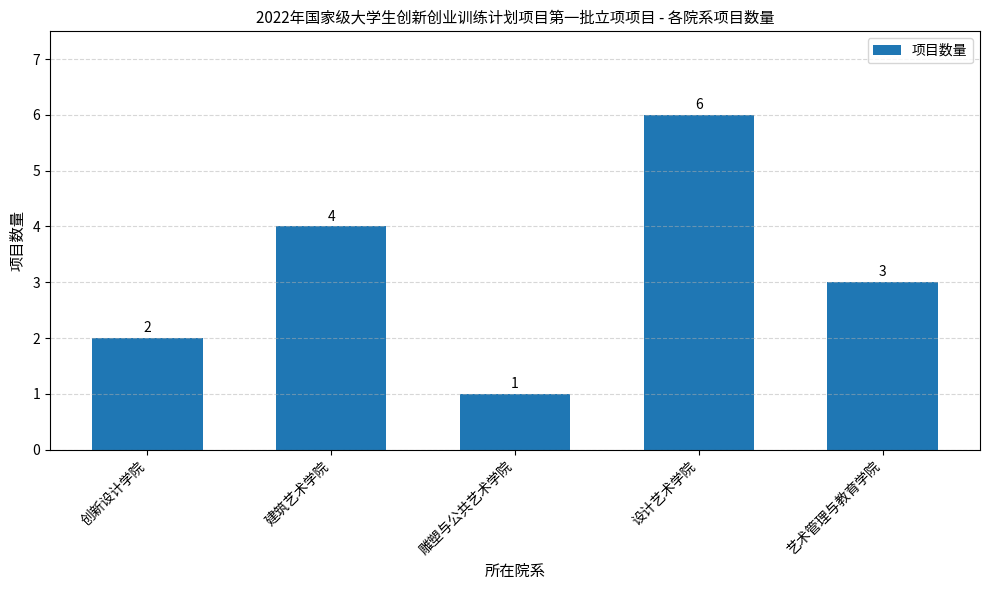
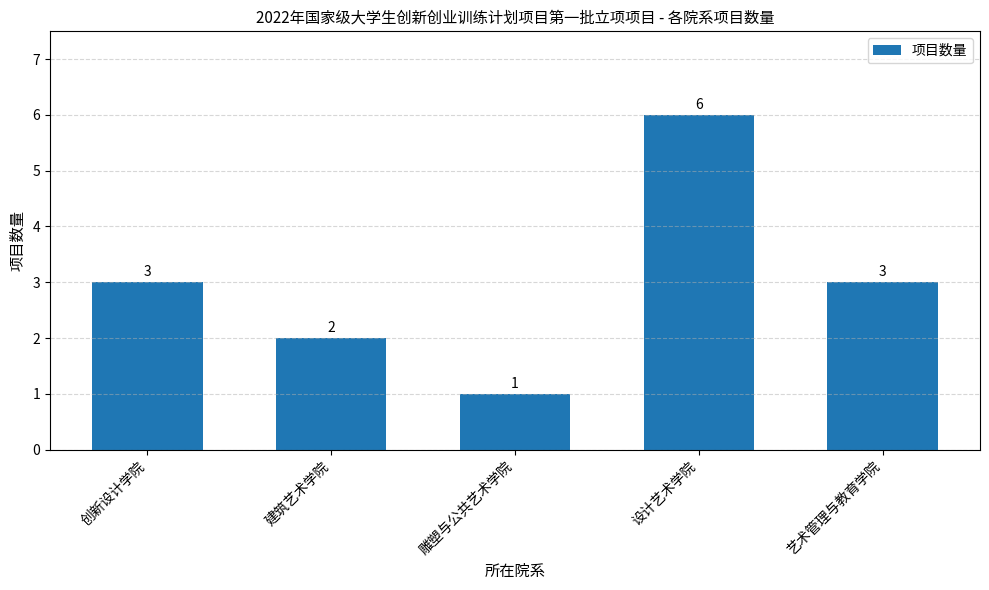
  {
-   "创新设计学院": 2,
-   "建筑艺术学院": 4,
+   "创新设计学院": 3,
+   "建筑艺术学院": 2,
    "雕塑与公共艺术学院": 1,
    "设计艺术学院": 6,
    "艺术管理与教育学院": 3
  }
